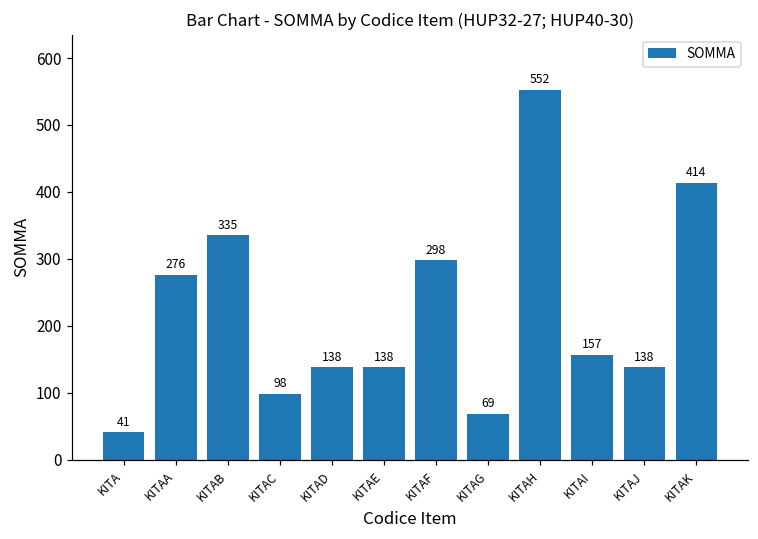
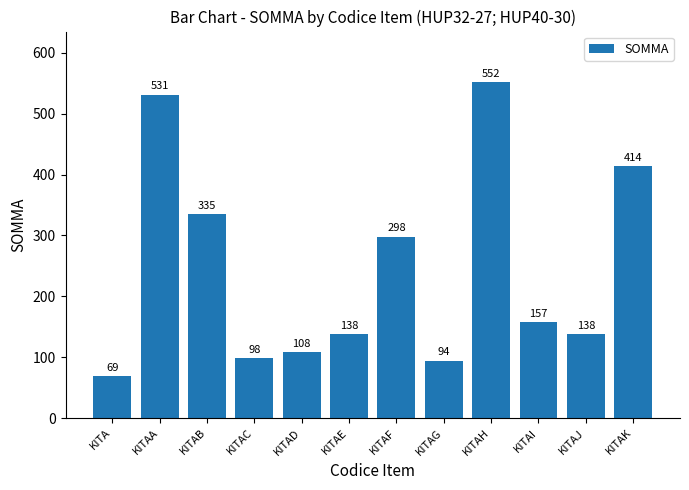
  {
-   "KITA": 41,
-   "KITAA": 276,
+   "KITA": 69,
+   "KITAA": 531,
    "KITAB": 335,
    "KITAC": 98,
-   "KITAD": 138,
+   "KITAD": 108,
    "KITAE": 138,
    "KITAF": 298,
-   "KITAG": 69,
+   "KITAG": 94,
    "KITAH": 552,
    "KITAI": 157,
    "KITAJ": 138,
    "KITAK": 414
  }
